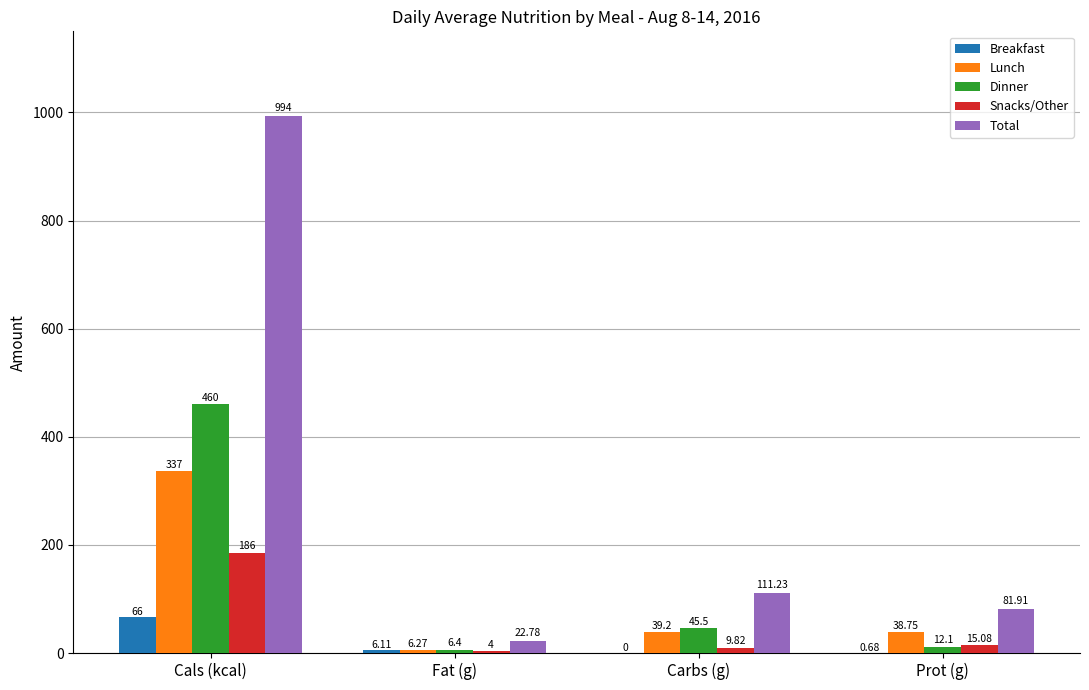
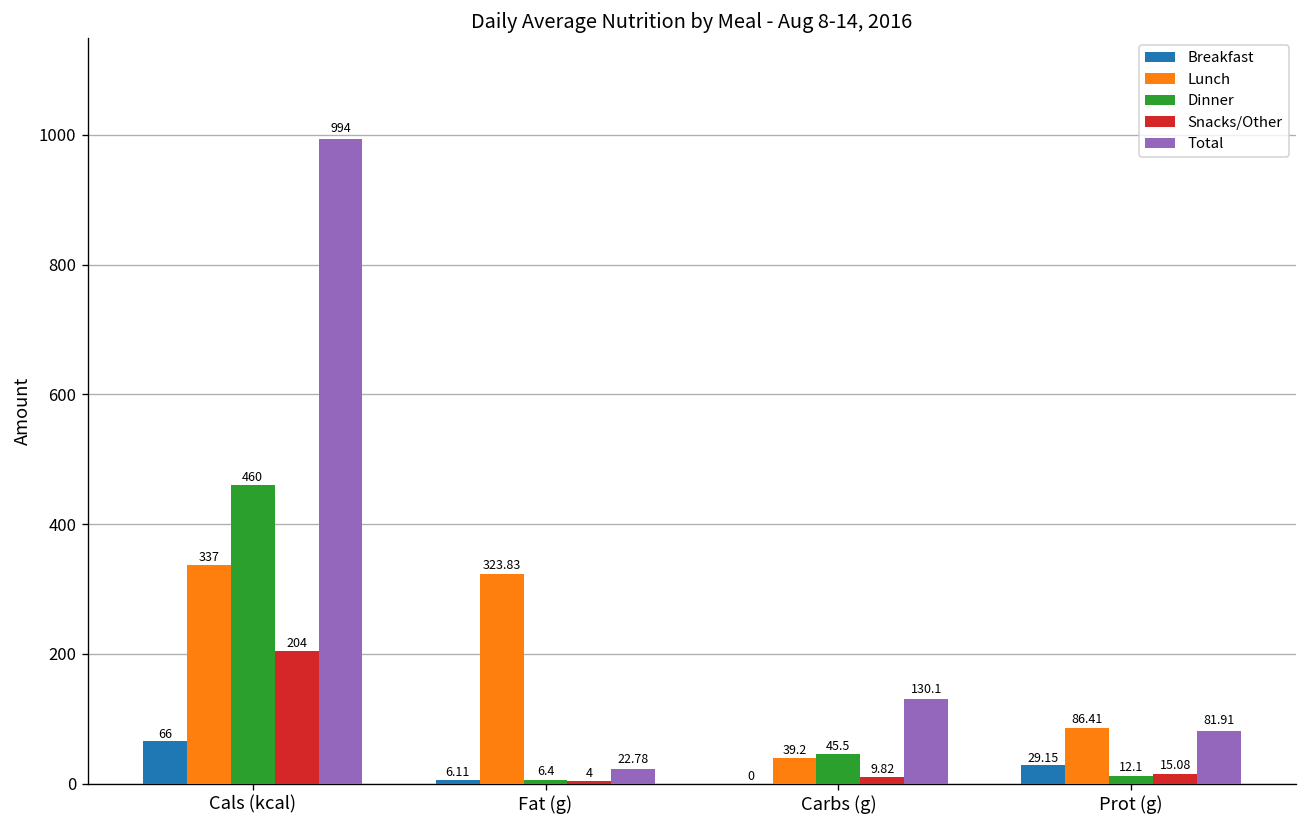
  {
    "Breakfast": {
      "Cals (kcal)": 66,
      "Fat (g)": 6.11,
      "Carbs (g)": 0,
-     "Prot (g)": 0.68
+     "Prot (g)": 29.15
    },
    "Lunch": {
      "Cals (kcal)": 337,
-     "Fat (g)": 6.27,
+     "Fat (g)": 323.83,
      "Carbs (g)": 39.2,
-     "Prot (g)": 38.75
+     "Prot (g)": 86.41
    },
    "Dinner": {
      "Cals (kcal)": 460,
      "Fat (g)": 6.4,
      "Carbs (g)": 45.5,
      "Prot (g)": 12.1
    },
    "Snacks/Other": {
-     "Cals (kcal)": 186,
+     "Cals (kcal)": 204,
      "Fat (g)": 4,
      "Carbs (g)": 9.82,
      "Prot (g)": 15.08
    },
    "Total": {
      "Cals (kcal)": 994,
      "Fat (g)": 22.78,
-     "Carbs (g)": 111.23,
+     "Carbs (g)": 130.1,
      "Prot (g)": 81.91
    }
  }
